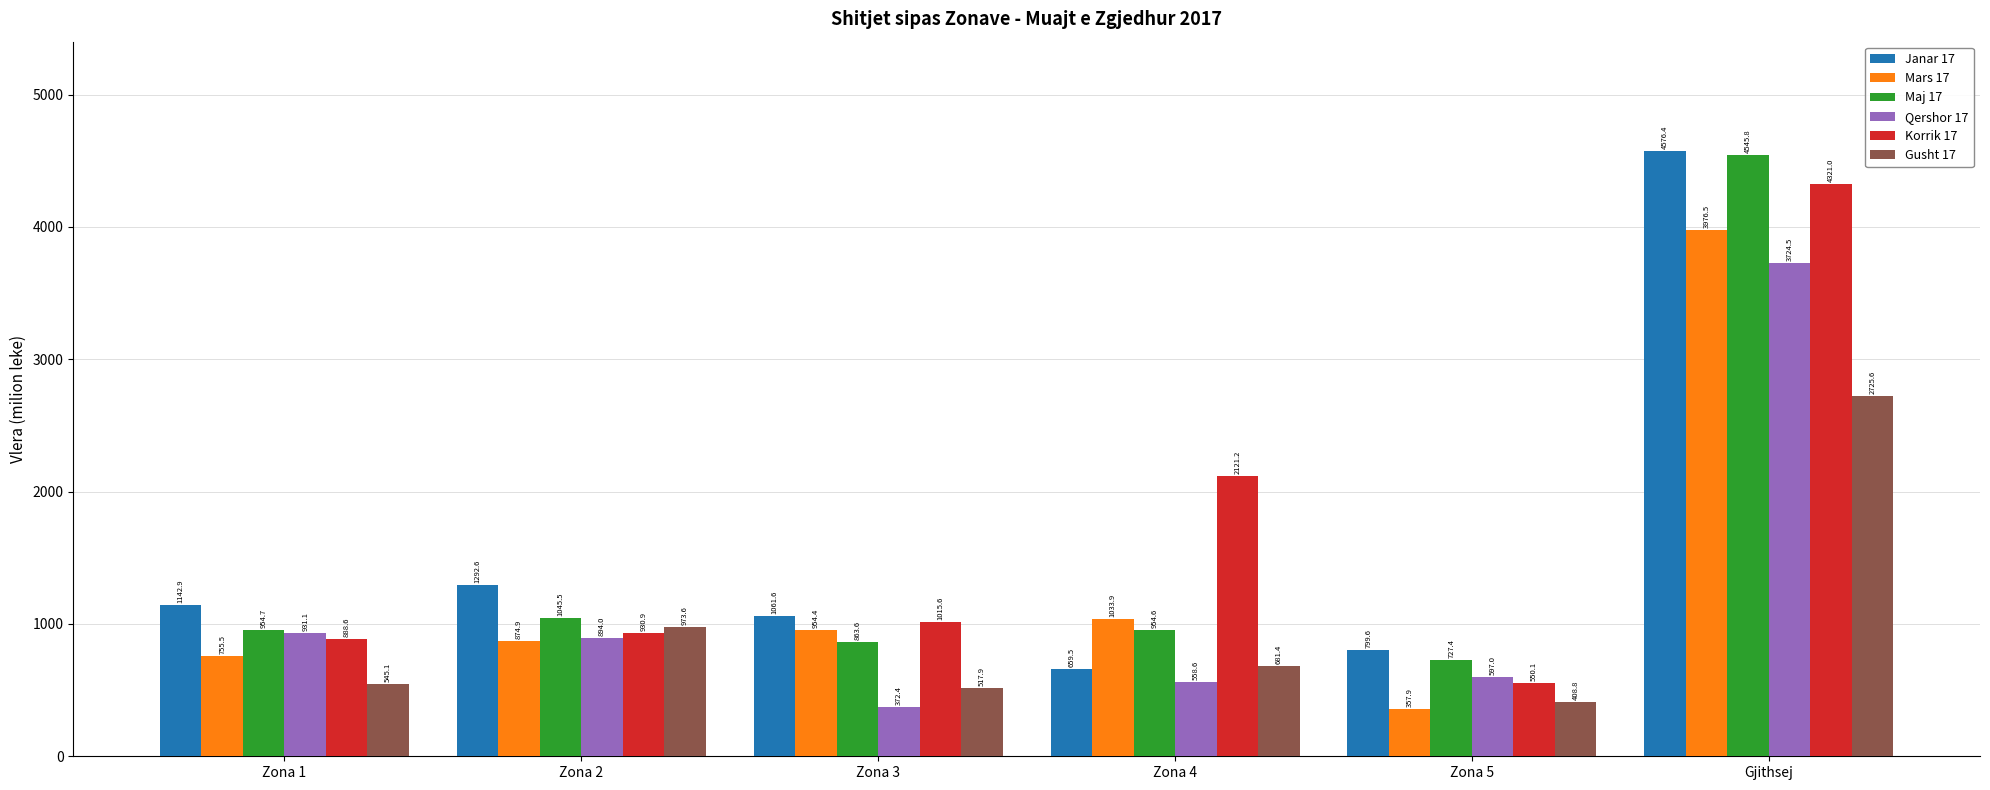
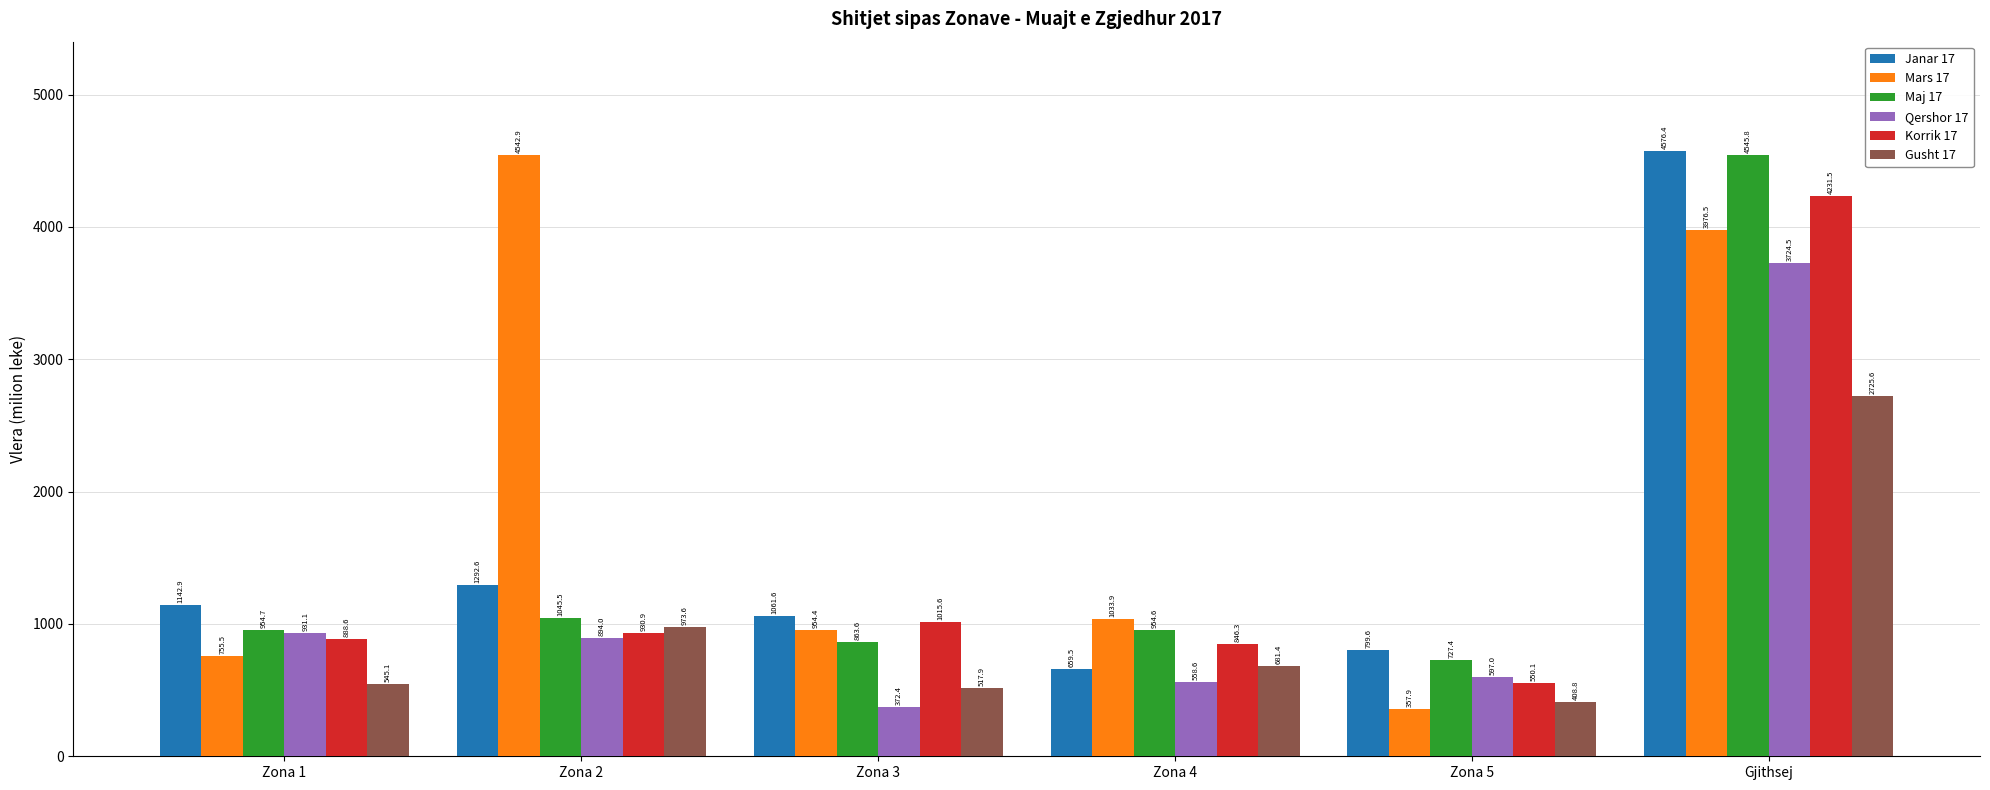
  {
    "Janar 17": {
      "Zona 1": 1142.9,
      "Zona 2": 1292.6,
      "Zona 3": 1061.6,
      "Zona 4": 659.5,
      "Zona 5": 799.6,
      "Gjithsej": 4576.4
    },
    "Mars 17": {
      "Zona 1": 755.5,
-     "Zona 2": 874.9,
+     "Zona 2": 4542.9,
      "Zona 3": 954.4,
      "Zona 4": 1033.9,
      "Zona 5": 357.9,
      "Gjithsej": 3976.5
    },
    "Maj 17": {
      "Zona 1": 954.7,
      "Zona 2": 1045.5,
      "Zona 3": 863.6,
      "Zona 4": 954.6,
      "Zona 5": 727.4,
      "Gjithsej": 4545.8
    },
    "Qershor 17": {
      "Zona 1": 931.1,
      "Zona 2": 894.0,
      "Zona 3": 372.4,
      "Zona 4": 558.6,
      "Zona 5": 597.0,
      "Gjithsej": 3724.5
    },
    "Korrik 17": {
      "Zona 1": 888.6,
      "Zona 2": 930.9,
      "Zona 3": 1015.6,
-     "Zona 4": 2121.2,
+     "Zona 4": 846.3,
      "Zona 5": 550.1,
-     "Gjithsej": 4321.0
+     "Gjithsej": 4231.5
    },
    "Gusht 17": {
      "Zona 1": 545.1,
      "Zona 2": 973.6,
      "Zona 3": 517.9,
      "Zona 4": 681.4,
      "Zona 5": 408.8,
      "Gjithsej": 2725.6
    }
  }
